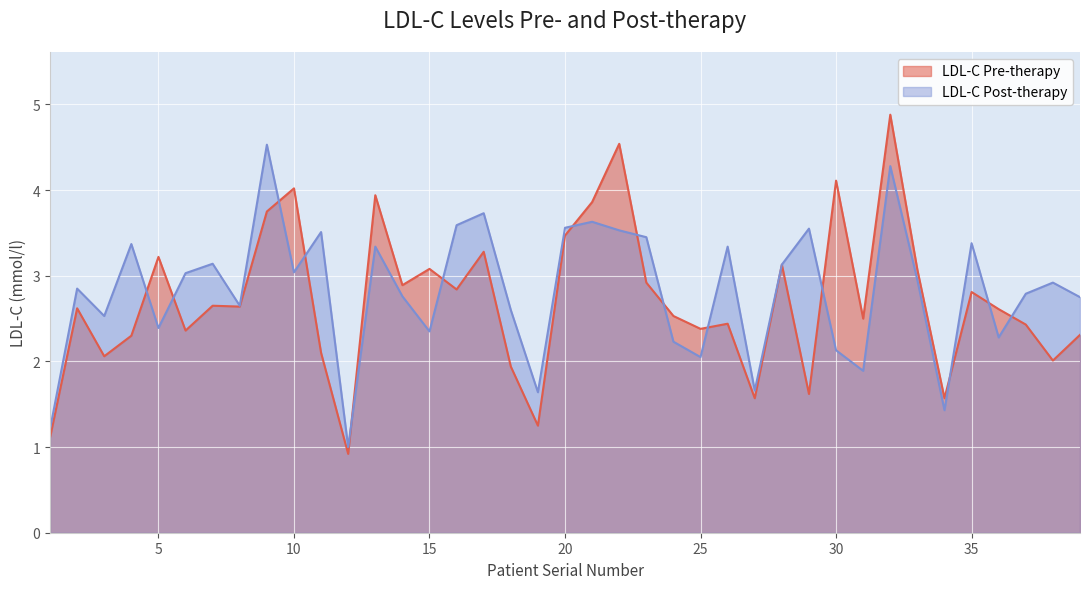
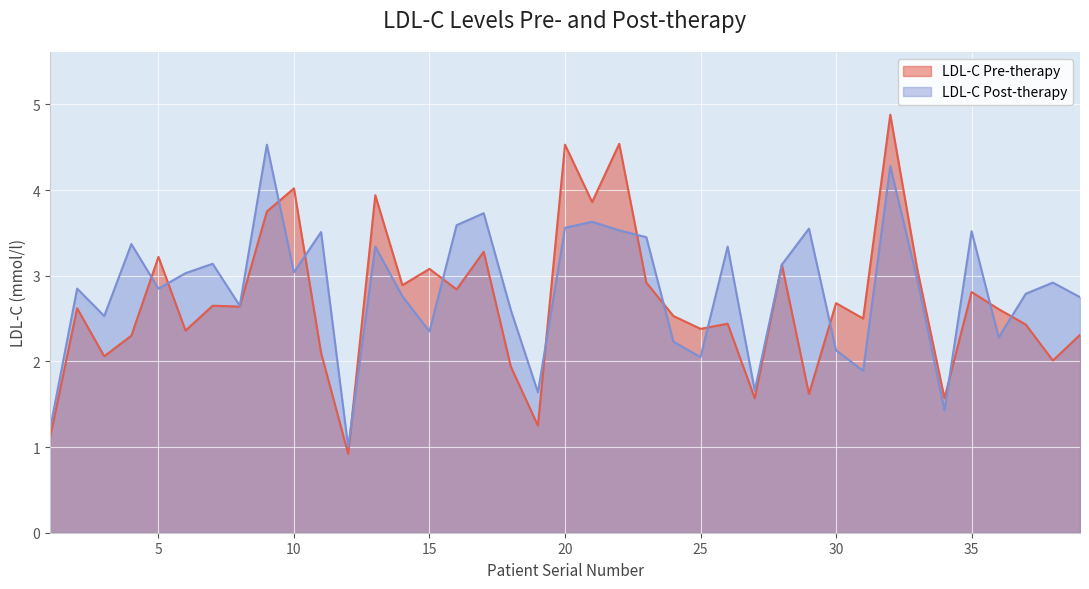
  {
    "LDL-C Pre-therapy": {
      "5": 3.2,
      "10": 4.0,
      "15": 3.1,
-     "20": 3.5,
+     "20": 4.5,
      "25": 2.4,
-     "30": 4.1,
+     "30": 2.7,
      "35": 2.8
    },
    "LDL-C Post-therapy": {
-     "5": 2.4,
+     "5": 2.9,
      "10": 3.0,
      "15": 2.4,
      "20": 3.6,
      "25": 2.1,
      "30": 2.1,
-     "35": 3.4
+     "35": 3.5
    }
  }
